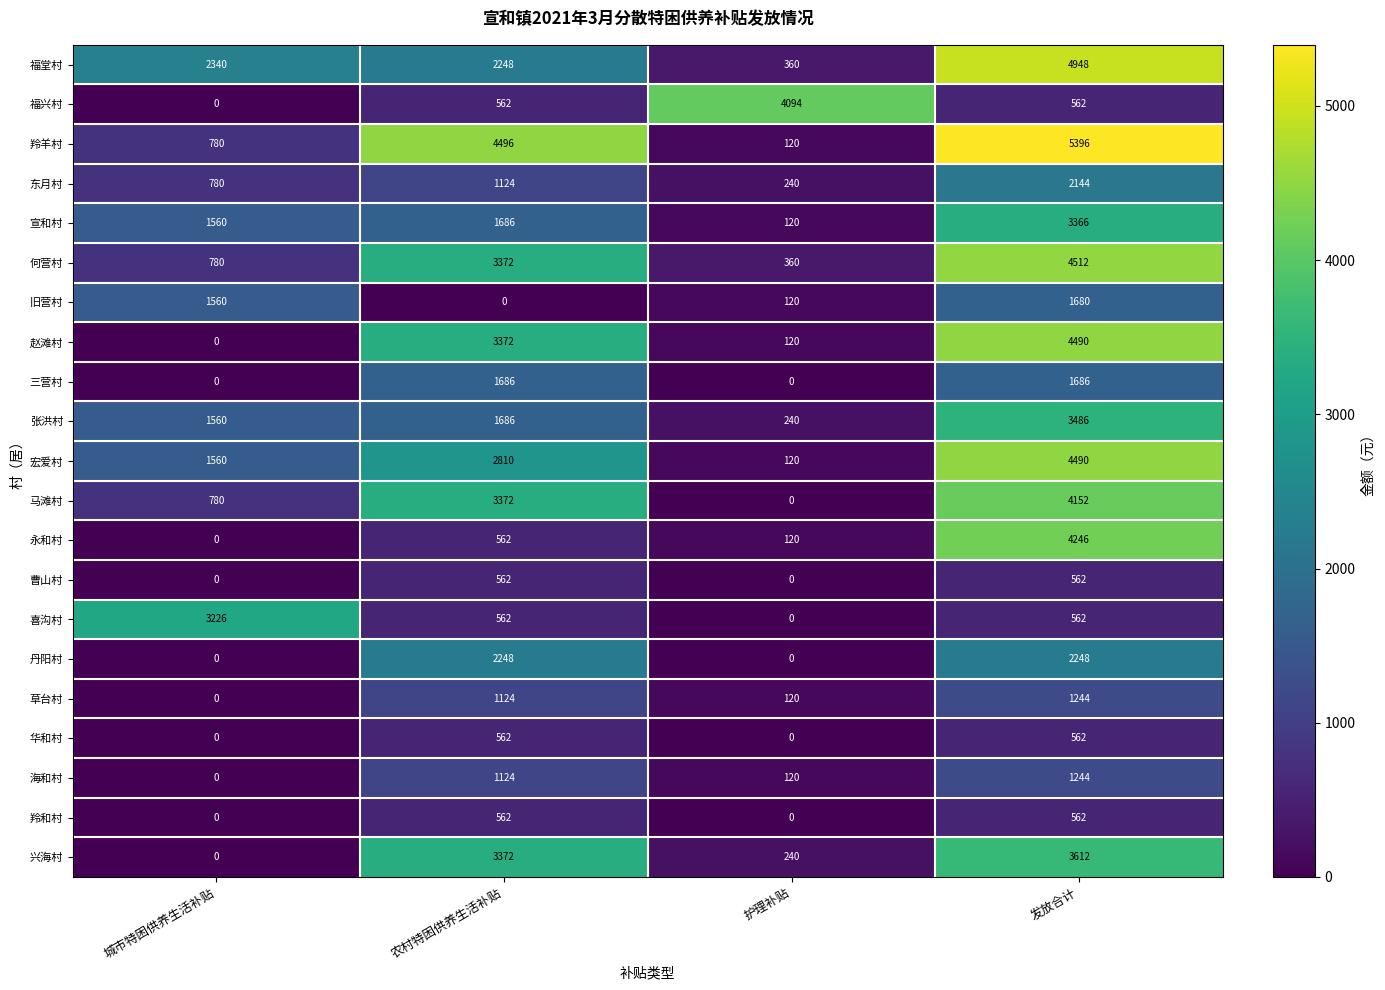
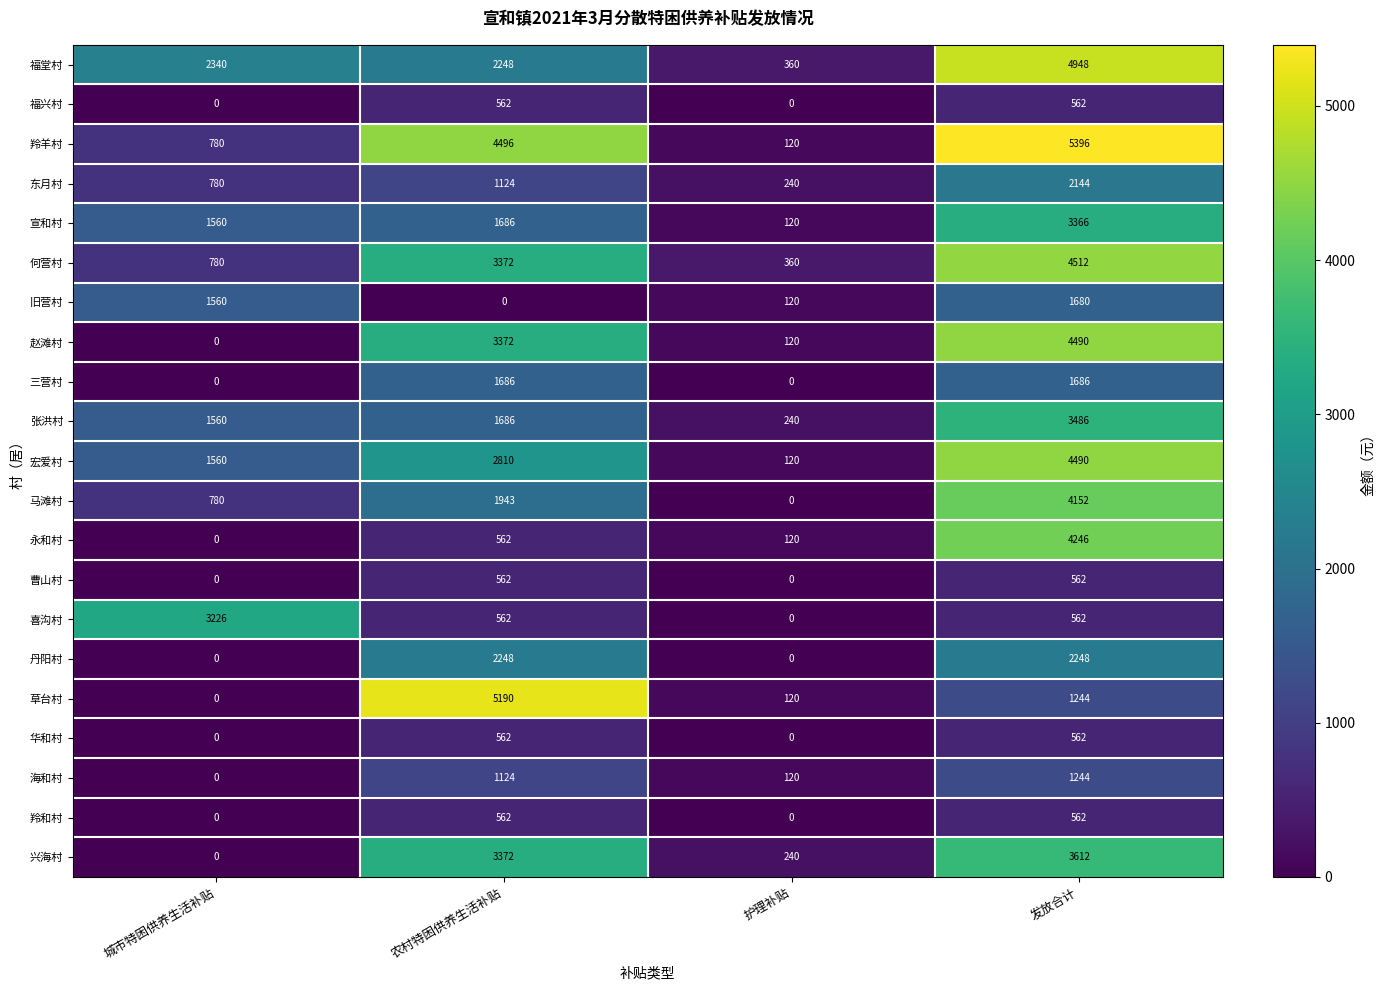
  {
    "福堂村": {
      "城市特困供养生活补贴": 2340,
      "农村特困供养生活补贴": 2248,
      "护理补贴": 360,
      "发放合计": 4948
    },
    "福兴村": {
      "城市特困供养生活补贴": 0,
      "农村特困供养生活补贴": 562,
-     "护理补贴": 4094,
+     "护理补贴": 0,
      "发放合计": 562
    },
    "羚羊村": {
      "城市特困供养生活补贴": 780,
      "农村特困供养生活补贴": 4496,
      "护理补贴": 120,
      "发放合计": 5396
    },
    "东月村": {
      "城市特困供养生活补贴": 780,
      "农村特困供养生活补贴": 1124,
      "护理补贴": 240,
      "发放合计": 2144
    },
    "宣和村": {
      "城市特困供养生活补贴": 1560,
      "农村特困供养生活补贴": 1686,
      "护理补贴": 120,
      "发放合计": 3366
    },
    "何营村": {
      "城市特困供养生活补贴": 780,
      "农村特困供养生活补贴": 3372,
      "护理补贴": 360,
      "发放合计": 4512
    },
    "旧营村": {
      "城市特困供养生活补贴": 1560,
      "农村特困供养生活补贴": 0,
      "护理补贴": 120,
      "发放合计": 1680
    },
    "赵滩村": {
      "城市特困供养生活补贴": 0,
      "农村特困供养生活补贴": 3372,
      "护理补贴": 120,
      "发放合计": 4490
    },
    "三营村": {
      "城市特困供养生活补贴": 0,
      "农村特困供养生活补贴": 1686,
      "护理补贴": 0,
      "发放合计": 1686
    },
    "张洪村": {
      "城市特困供养生活补贴": 1560,
      "农村特困供养生活补贴": 1686,
      "护理补贴": 240,
      "发放合计": 3486
    },
    "宏爱村": {
      "城市特困供养生活补贴": 1560,
      "农村特困供养生活补贴": 2810,
      "护理补贴": 120,
      "发放合计": 4490
    },
    "马滩村": {
      "城市特困供养生活补贴": 780,
-     "农村特困供养生活补贴": 3372,
+     "农村特困供养生活补贴": 1943,
      "护理补贴": 0,
      "发放合计": 4152
    },
    "永和村": {
      "城市特困供养生活补贴": 0,
      "农村特困供养生活补贴": 562,
      "护理补贴": 120,
      "发放合计": 4246
    },
    "曹山村": {
      "城市特困供养生活补贴": 0,
      "农村特困供养生活补贴": 562,
      "护理补贴": 0,
      "发放合计": 562
    },
    "喜沟村": {
      "城市特困供养生活补贴": 3226,
      "农村特困供养生活补贴": 562,
      "护理补贴": 0,
      "发放合计": 562
    },
    "丹阳村": {
      "城市特困供养生活补贴": 0,
      "农村特困供养生活补贴": 2248,
      "护理补贴": 0,
      "发放合计": 2248
    },
    "草台村": {
      "城市特困供养生活补贴": 0,
-     "农村特困供养生活补贴": 1124,
+     "农村特困供养生活补贴": 5190,
      "护理补贴": 120,
      "发放合计": 1244
    },
    "华和村": {
      "城市特困供养生活补贴": 0,
      "农村特困供养生活补贴": 562,
      "护理补贴": 0,
      "发放合计": 562
    },
    "海和村": {
      "城市特困供养生活补贴": 0,
      "农村特困供养生活补贴": 1124,
      "护理补贴": 120,
      "发放合计": 1244
    },
    "羚和村": {
      "城市特困供养生活补贴": 0,
      "农村特困供养生活补贴": 562,
      "护理补贴": 0,
      "发放合计": 562
    },
    "兴海村": {
      "城市特困供养生活补贴": 0,
      "农村特困供养生活补贴": 3372,
      "护理补贴": 240,
      "发放合计": 3612
    }
  }
